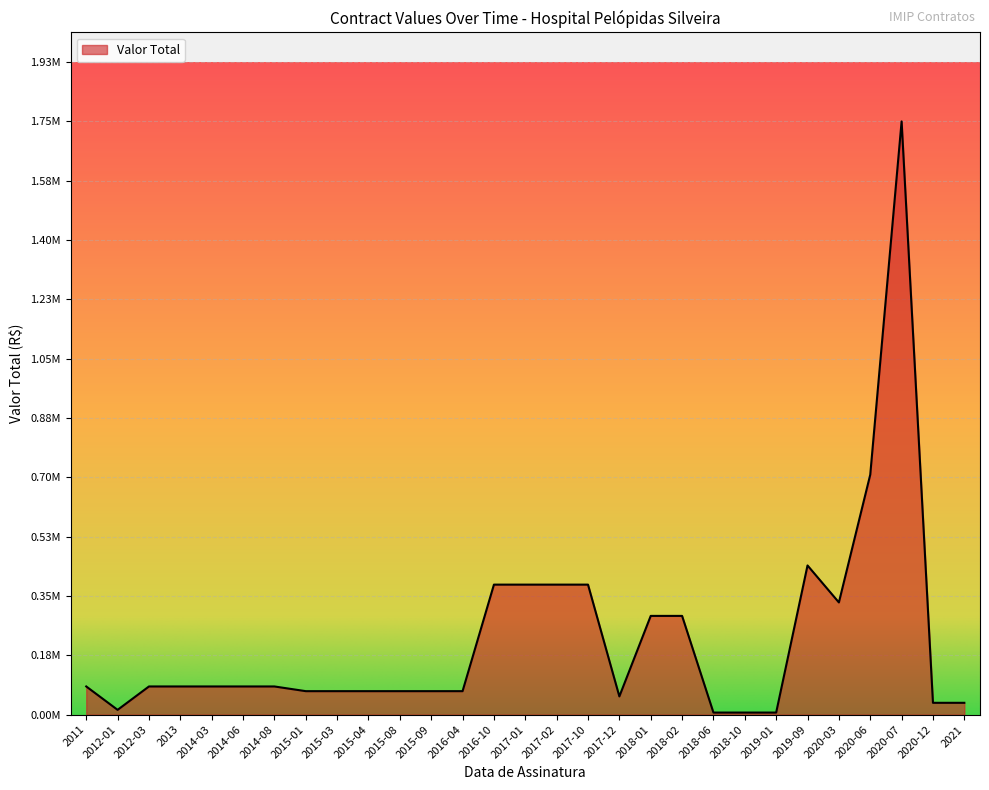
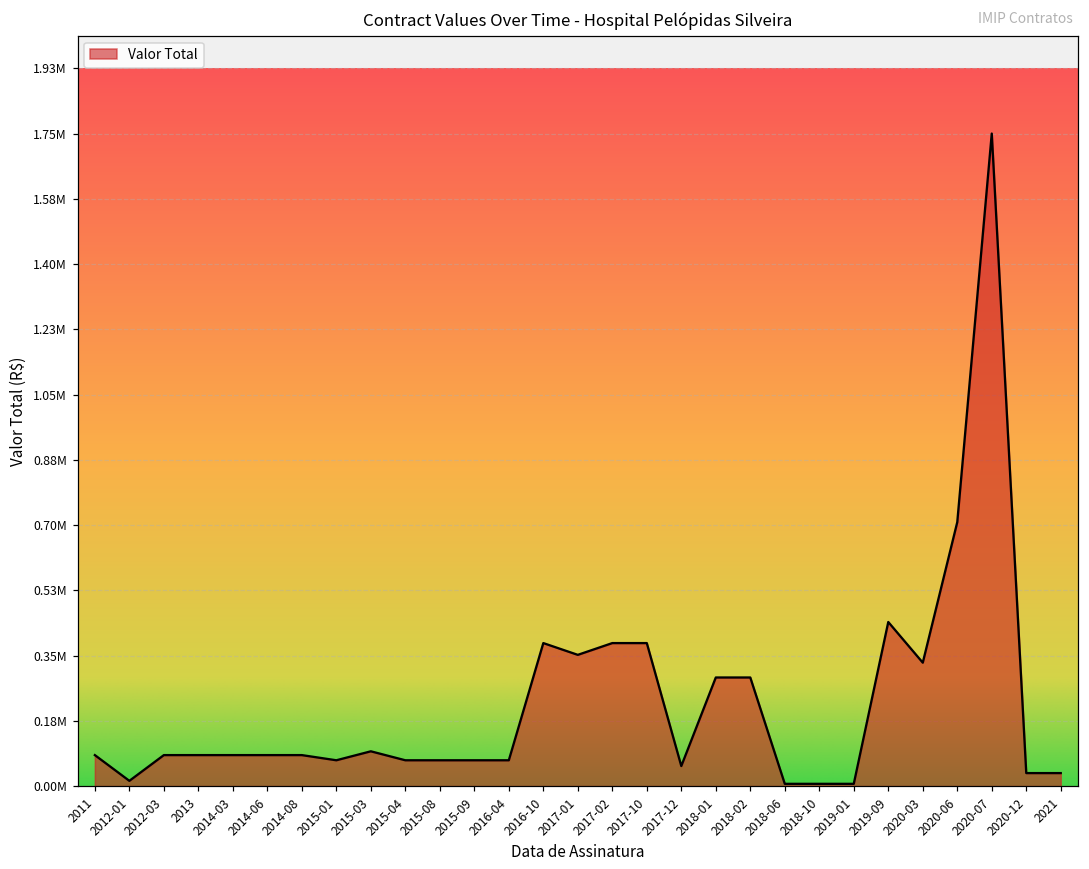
  {
    "2011": 80000,
    "2012-01": 10000,
    "2012-03": 80000,
    "2013": 80000,
    "2014-03": 80000,
    "2014-06": 80000,
    "2014-08": 80000,
    "2015-01": 70000,
-   "2015-03": 70000,
+   "2015-03": 90000,
    "2015-04": 70000,
    "2015-08": 70000,
    "2015-09": 70000,
    "2016-04": 70000,
    "2016-10": 380000,
-   "2017-01": 380000,
+   "2017-01": 350000,
    "2017-02": 380000,
    "2017-10": 380000,
    "2017-12": 50000,
    "2018-01": 290000,
    "2018-02": 290000,
    "2018-06": 10000,
    "2018-10": 10000,
    "2019-01": 10000,
    "2019-09": 440000,
    "2020-03": 330000,
    "2020-06": 710000,
    "2020-07": 1750000,
    "2020-12": 40000,
    "2021": 40000
  }
